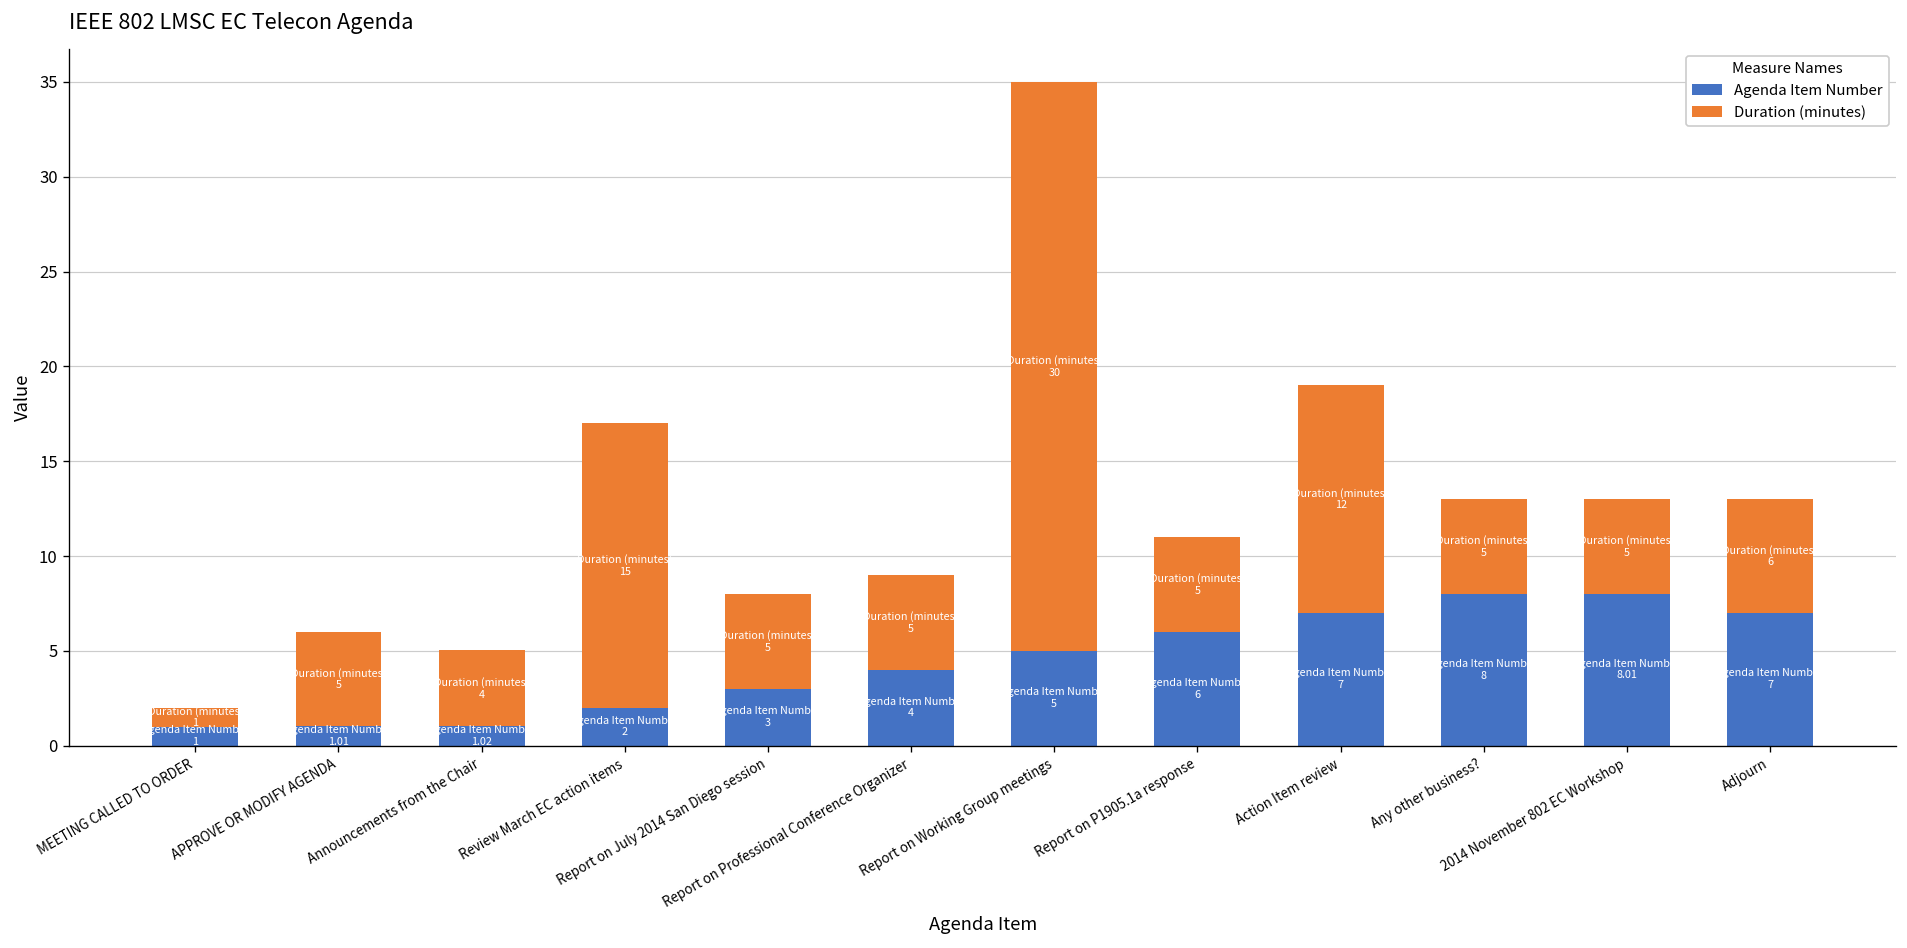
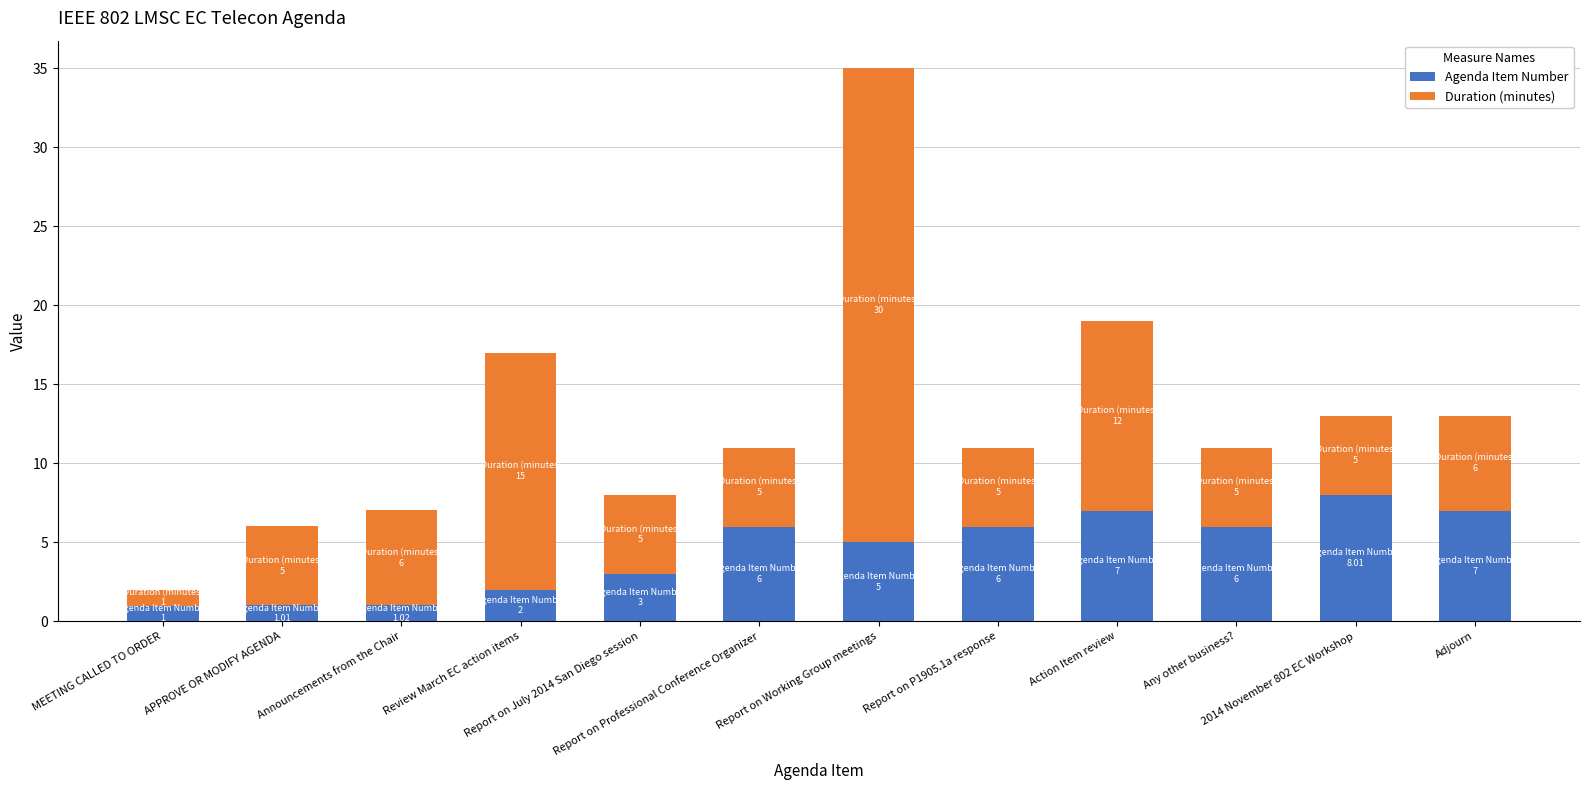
  {
    "Agenda Item Number": {
      "APPROVE OR MODIFY AGENDA": 1.01,
      "Announcements from the Chair": 1.02,
      "Review March EC action items": 2,
      "Report on July 2014 San Diego session": 3,
-     "Report on Professional Conference Organizer": 4,
+     "Report on Professional Conference Organizer": 6,
      "Report on Working Group meetings": 5,
      "Report on P1905.1a response": 6,
      "Action Item review": 7,
-     "Any other business?": 8,
+     "Any other business?": 6,
      "2014 November 802 EC Workshop": 8.01,
      "Adjourn": 7
    },
    "Duration (minutes)": {
      "APPROVE OR MODIFY AGENDA": 5,
-     "Announcements from the Chair": 4,
+     "Announcements from the Chair": 6,
      "Review March EC action items": 15,
      "Report on July 2014 San Diego session": 5,
      "Report on Professional Conference Organizer": 5,
      "Report on Working Group meetings": 30,
      "Report on P1905.1a response": 5,
      "Action Item review": 12,
      "Any other business?": 5,
      "2014 November 802 EC Workshop": 5,
      "Adjourn": 6
    }
  }
